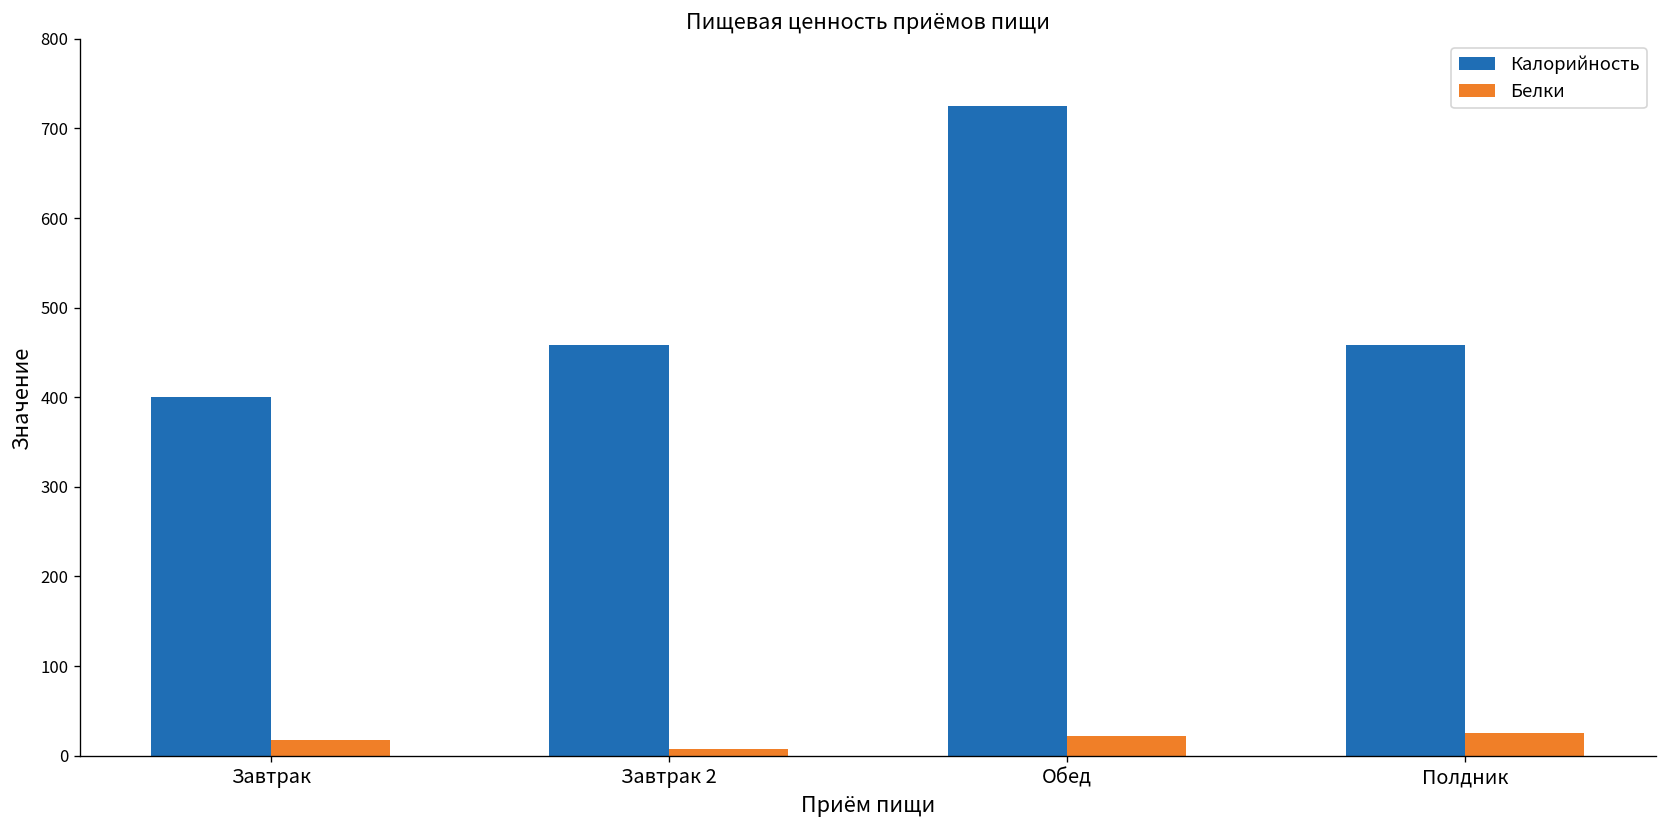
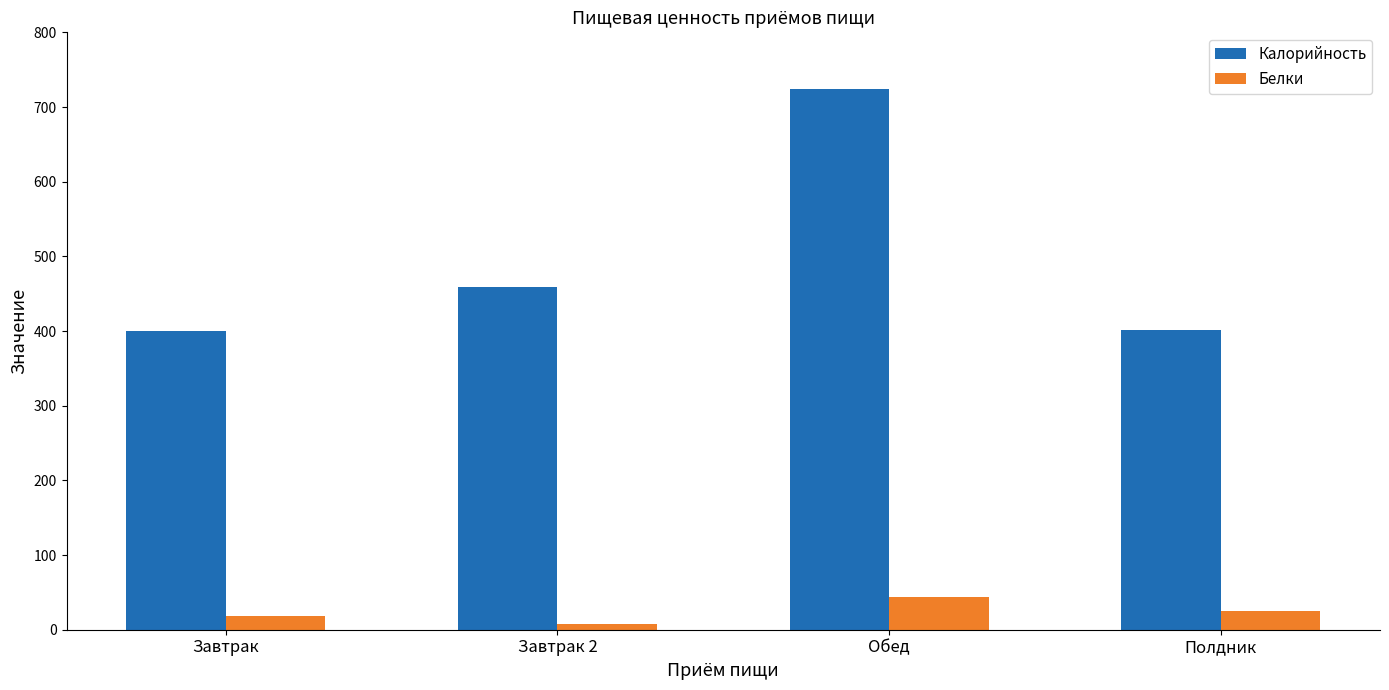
  {
    "Калорийность": {
      "Завтрак": 400,
      "Завтрак 2": 460,
      "Обед": 720,
-     "Полдник": 460
+     "Полдник": 400
    },
    "Белки": {
      "Завтрак": 20,
      "Завтрак 2": 10,
-     "Обед": 20,
+     "Обед": 40,
      "Полдник": 20
    }
  }
